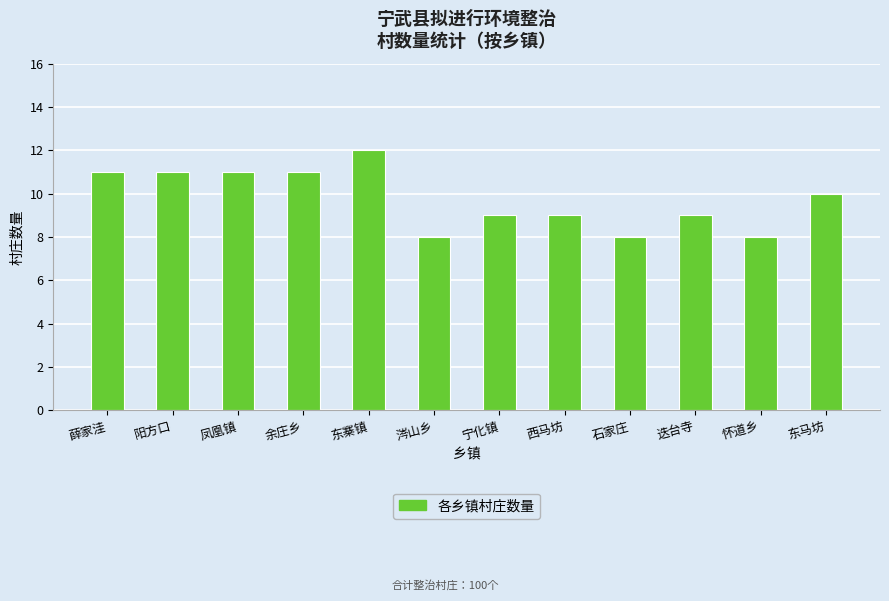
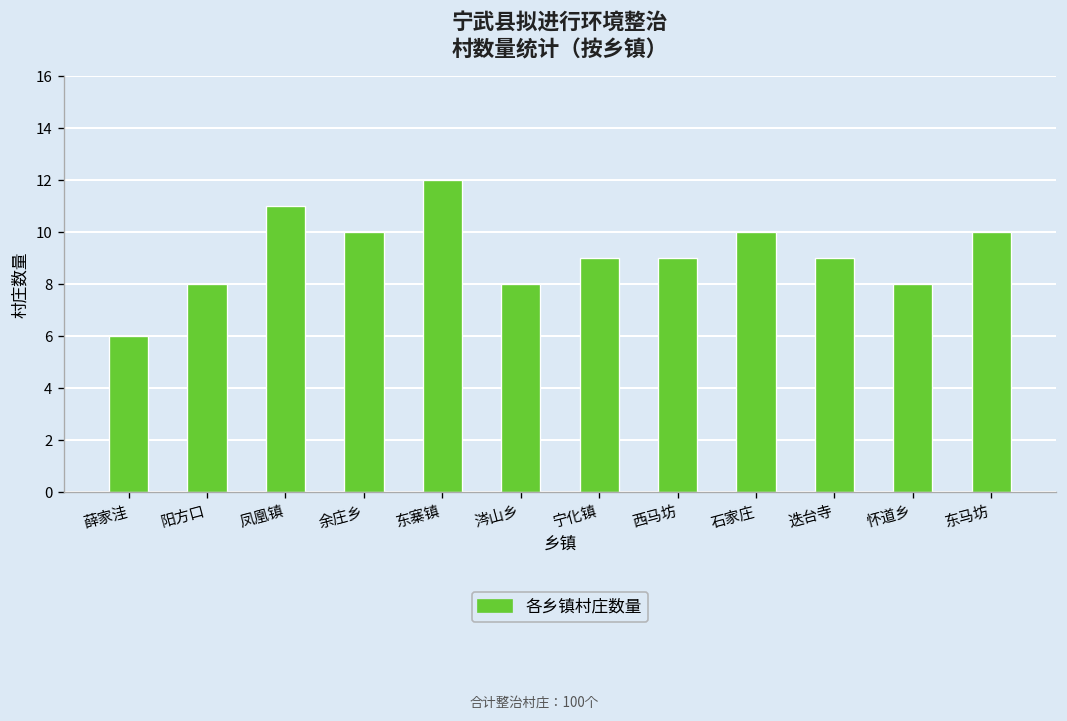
  {
-   "薛家洼": 11,
-   "阳方口": 11,
+   "薛家洼": 6,
+   "阳方口": 8,
    "凤凰镇": 11,
-   "余庄乡": 11,
+   "余庄乡": 10,
    "东寨镇": 12,
    "涔山乡": 8,
    "宁化镇": 9,
    "西马坊": 9,
-   "石家庄": 8,
+   "石家庄": 10,
    "迭台寺": 9,
    "怀道乡": 8,
    "东马坊": 10
  }
